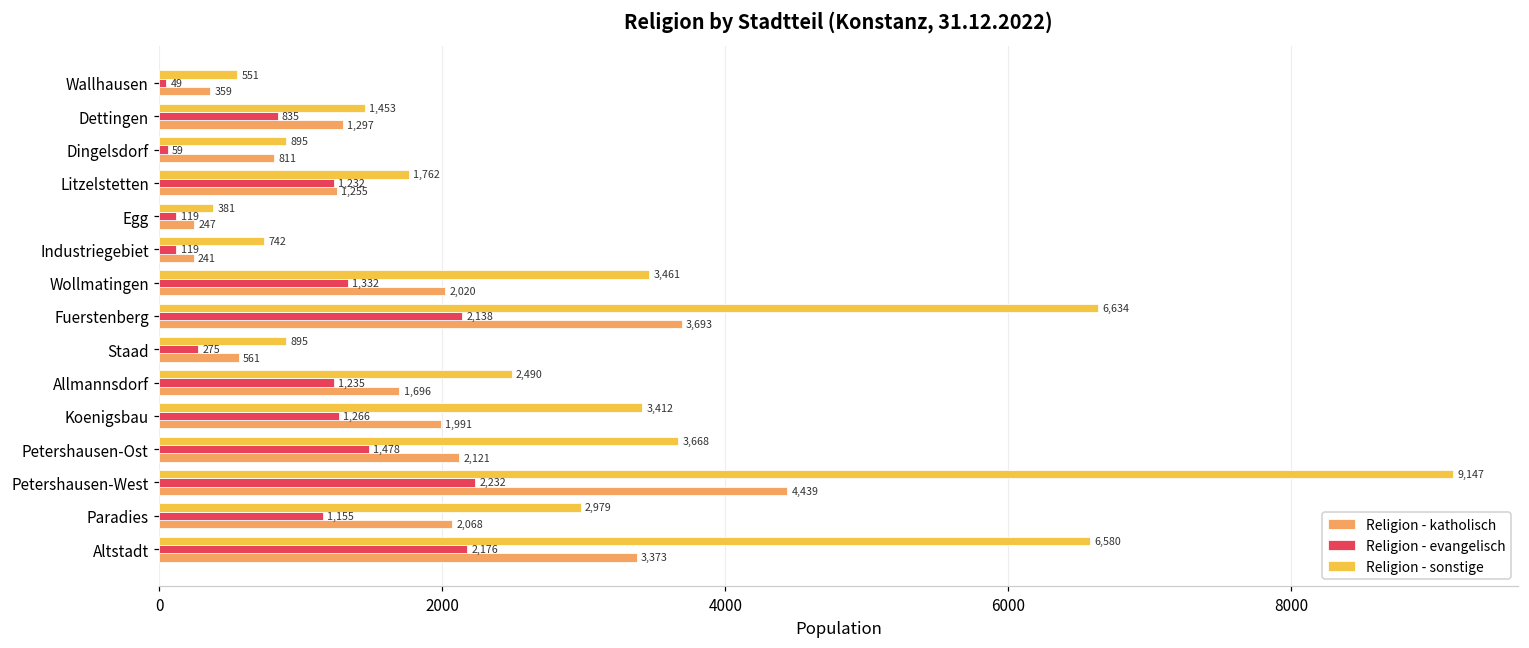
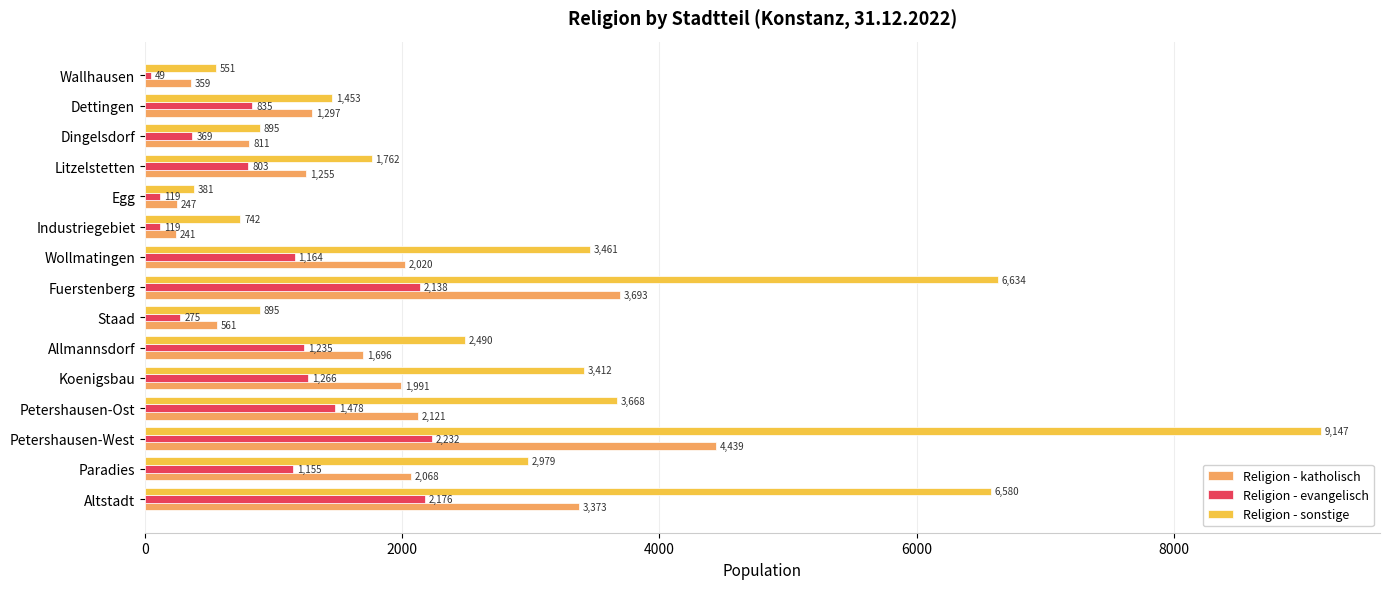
  {
    "Religion - evangelisch": {
      "Wallhausen": "49",
      "Dettingen": "835",
-     "Dingelsdorf": "59",
-     "Litzelstetten": "1,232",
+     "Dingelsdorf": "369",
+     "Litzelstetten": "803",
      "Egg": "119",
      "Industriegebiet": "119",
-     "Wollmatingen": "1,332",
+     "Wollmatingen": "1,164",
      "Fuerstenberg": "2,138",
      "Staad": "275",
      "Allmannsdorf": "1,235",
      "Koenigsbau": "1,266",
      "Petershausen-Ost": "1,478",
      "Petershausen-West": "2,232",
      "Paradies": "1,155",
      "Altstadt": "2,176"
    }
  }
